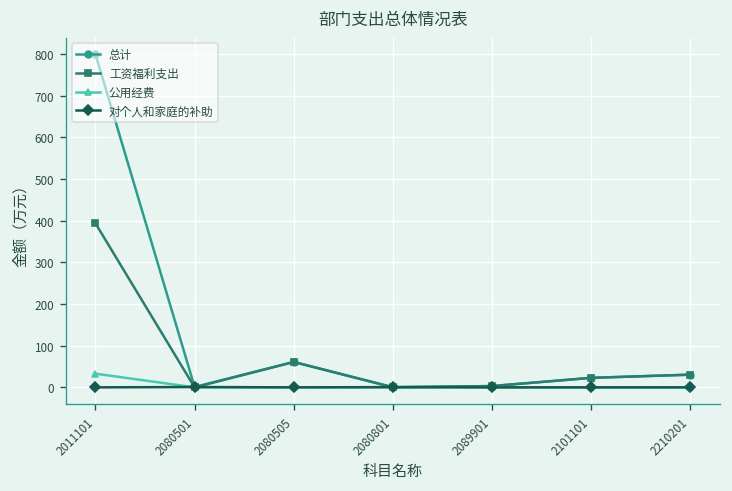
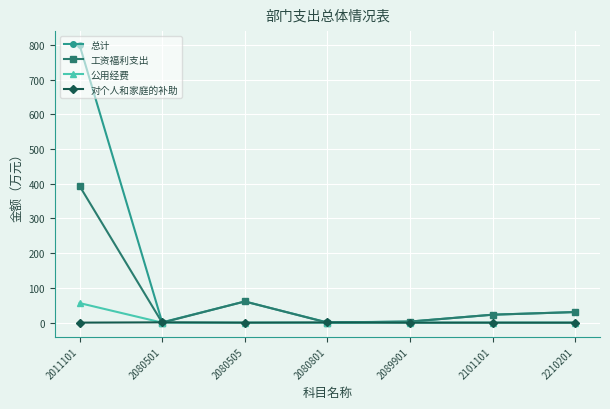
  {
    "公用经费": {
-     "2011101": 30
+     "2011101": 60
    }
  }
